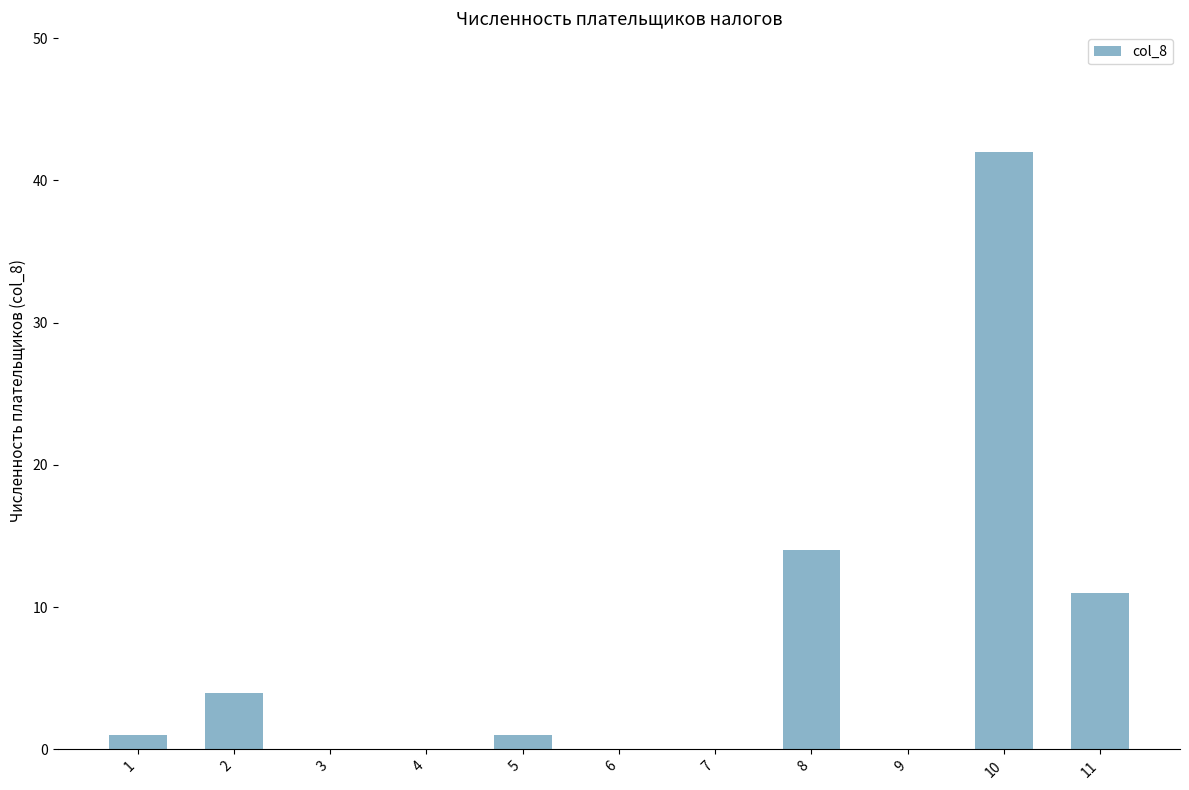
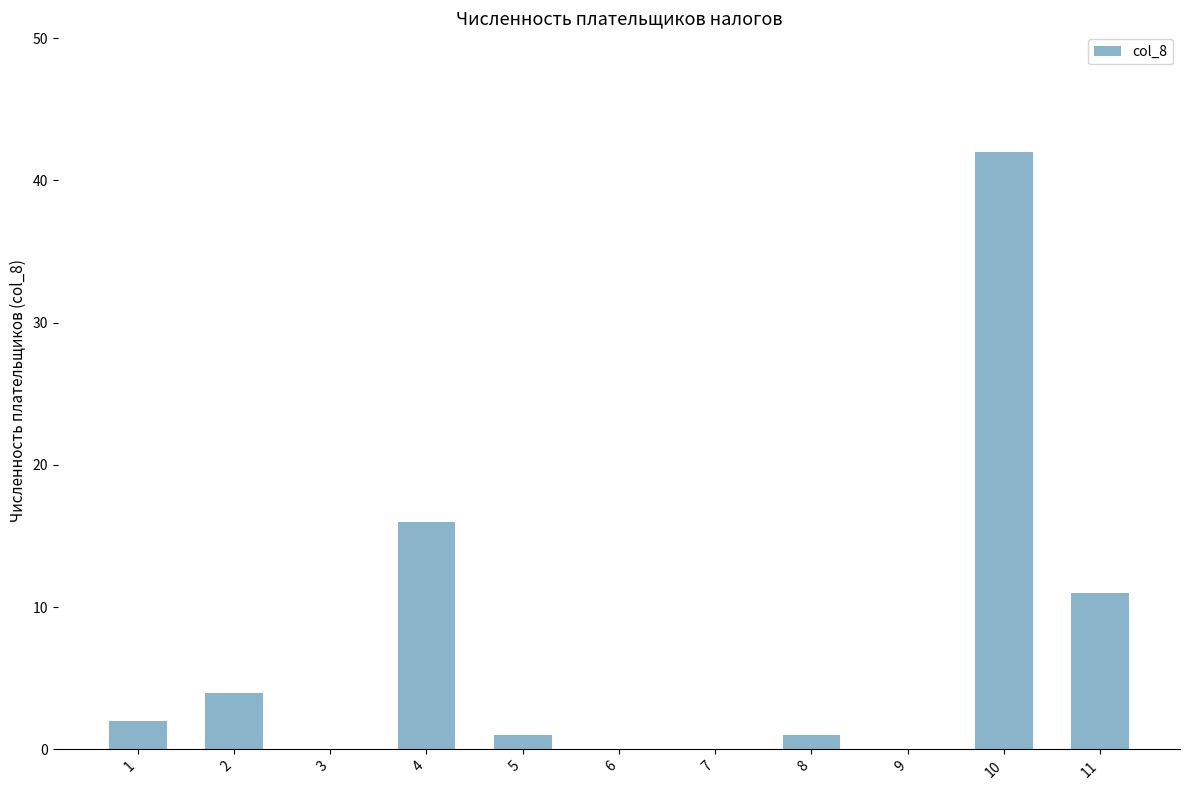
  {
-   "1": 1,
+   "1": 2,
    "2": 4,
    "3": 0,
-   "4": 0,
+   "4": 16,
    "5": 1,
    "6": 0,
    "7": 0,
-   "8": 14,
+   "8": 1,
    "9": 0,
    "10": 42,
    "11": 11
  }
